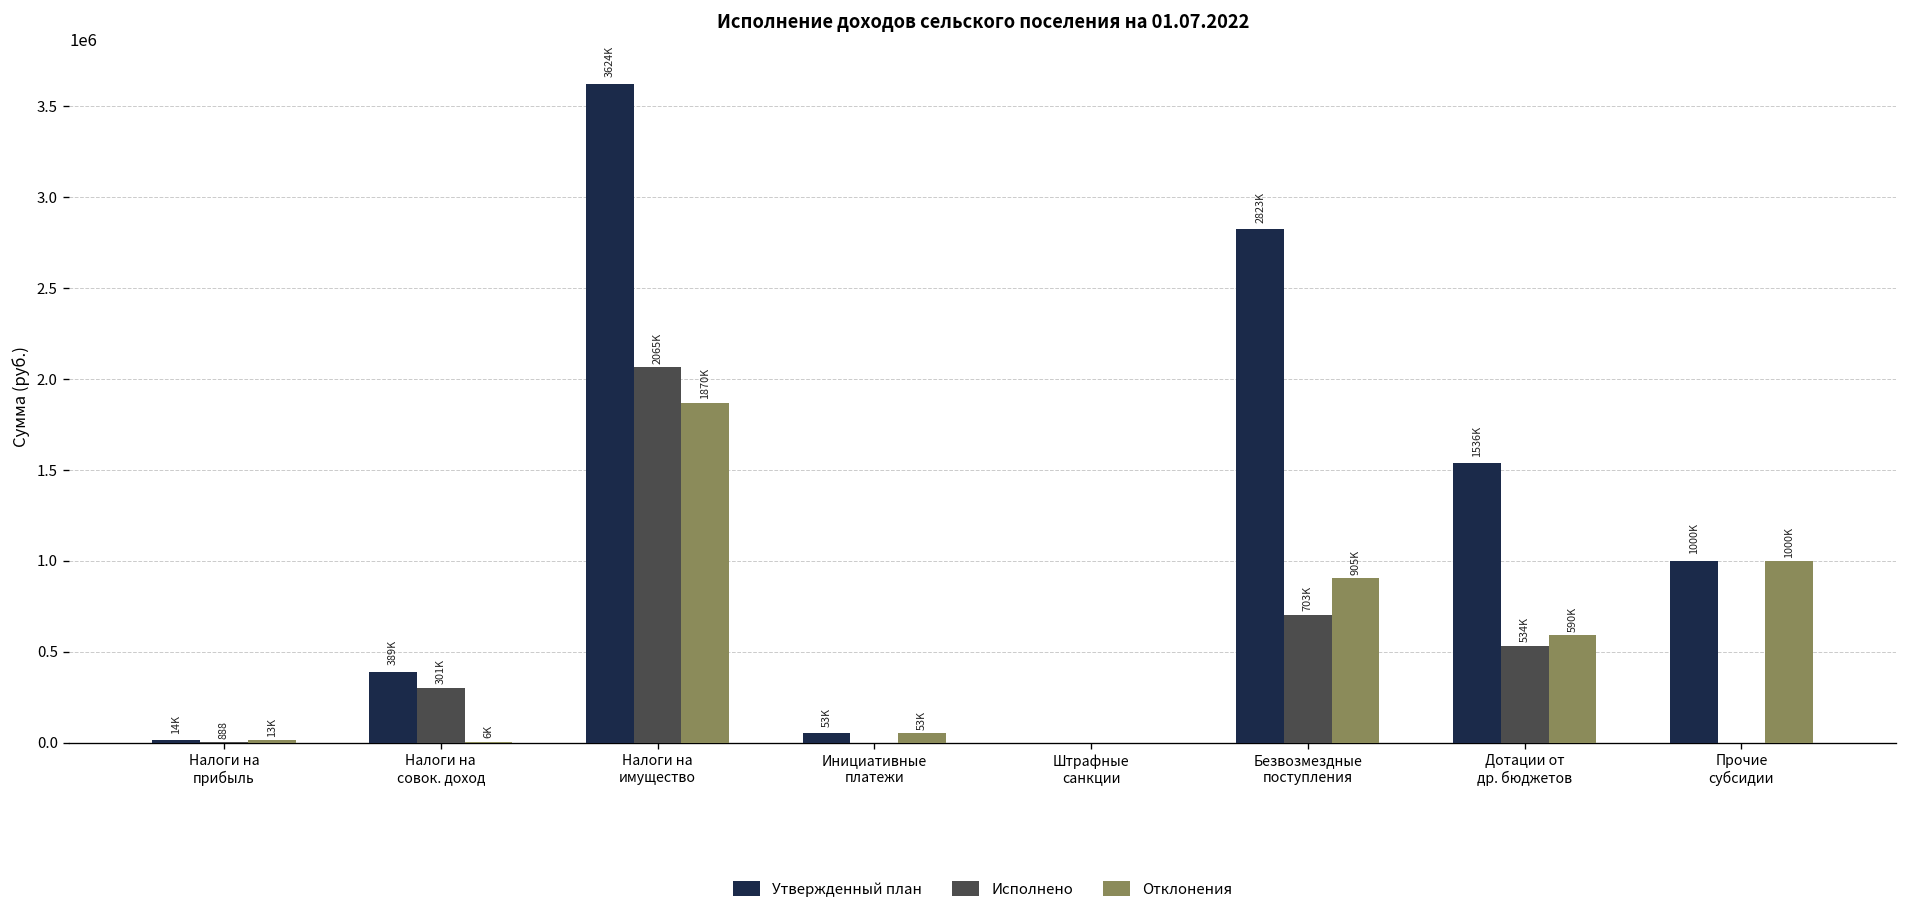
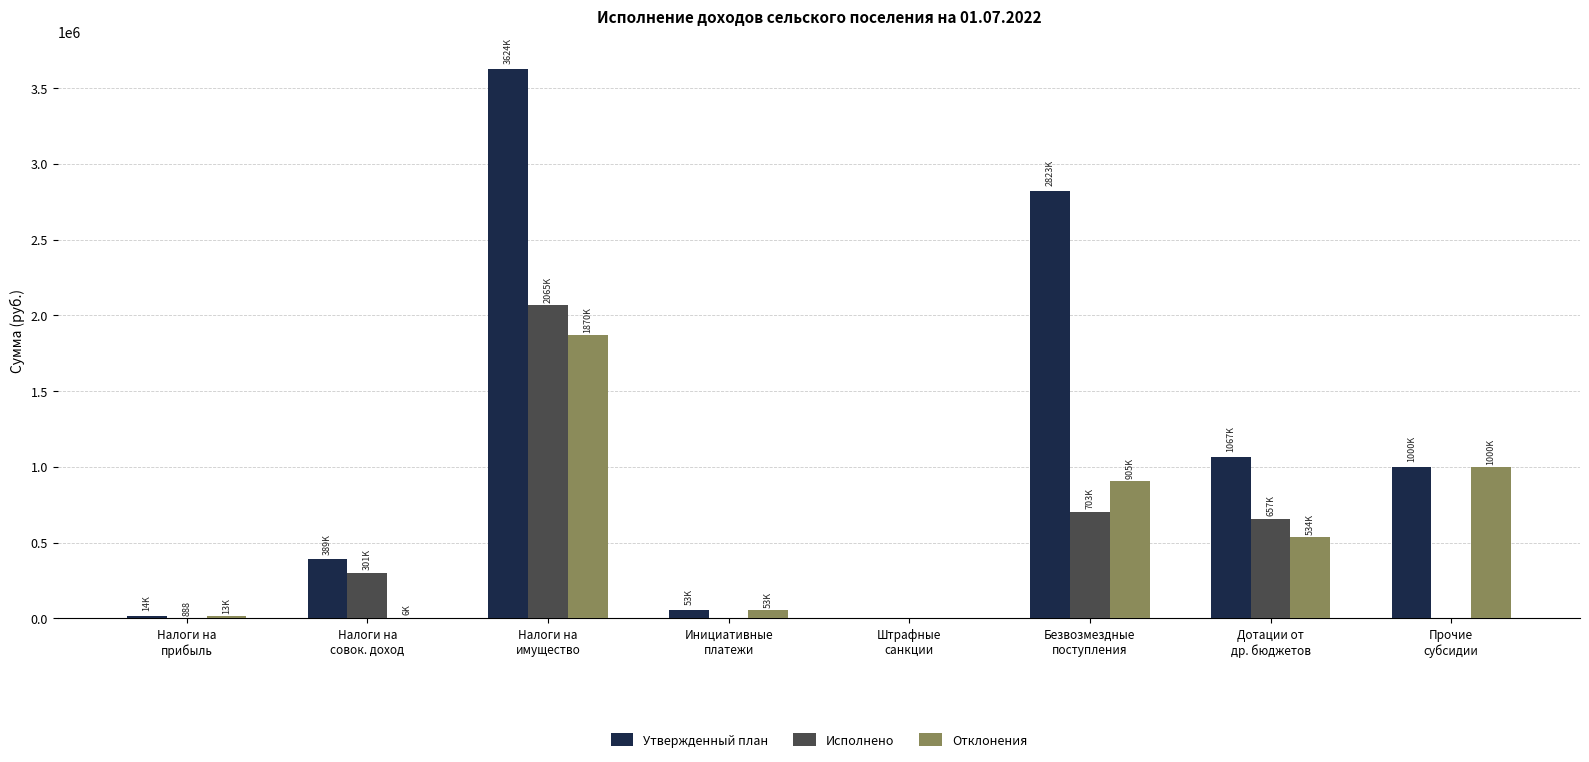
  {
    "Утвержденный план": {
      "Налоги на прибыль": "14K",
      "Налоги на совок. доход": "389K",
      "Налоги на имущество": "3624K",
      "Инициативные платежи": "53K",
      "Безвозмездные поступления": "2823K",
-     "Дотации от др. бюджетов": "1536K",
+     "Дотации от др. бюджетов": "1067K",
      "Прочие субсидии": "1000K"
    },
    "Исполнено": {
      "Налоги на прибыль": "888",
      "Налоги на совок. доход": "301K",
      "Налоги на имущество": "2065K",
      "Безвозмездные поступления": "703K",
-     "Дотации от др. бюджетов": "534K"
+     "Дотации от др. бюджетов": "657K"
    },
    "Отклонения": {
      "Налоги на прибыль": "13K",
      "Налоги на совок. доход": "6K",
      "Налоги на имущество": "1870K",
      "Инициативные платежи": "53K",
      "Безвозмездные поступления": "905K",
-     "Дотации от др. бюджетов": "590K",
+     "Дотации от др. бюджетов": "534K",
      "Прочие субсидии": "1000K"
    }
  }
